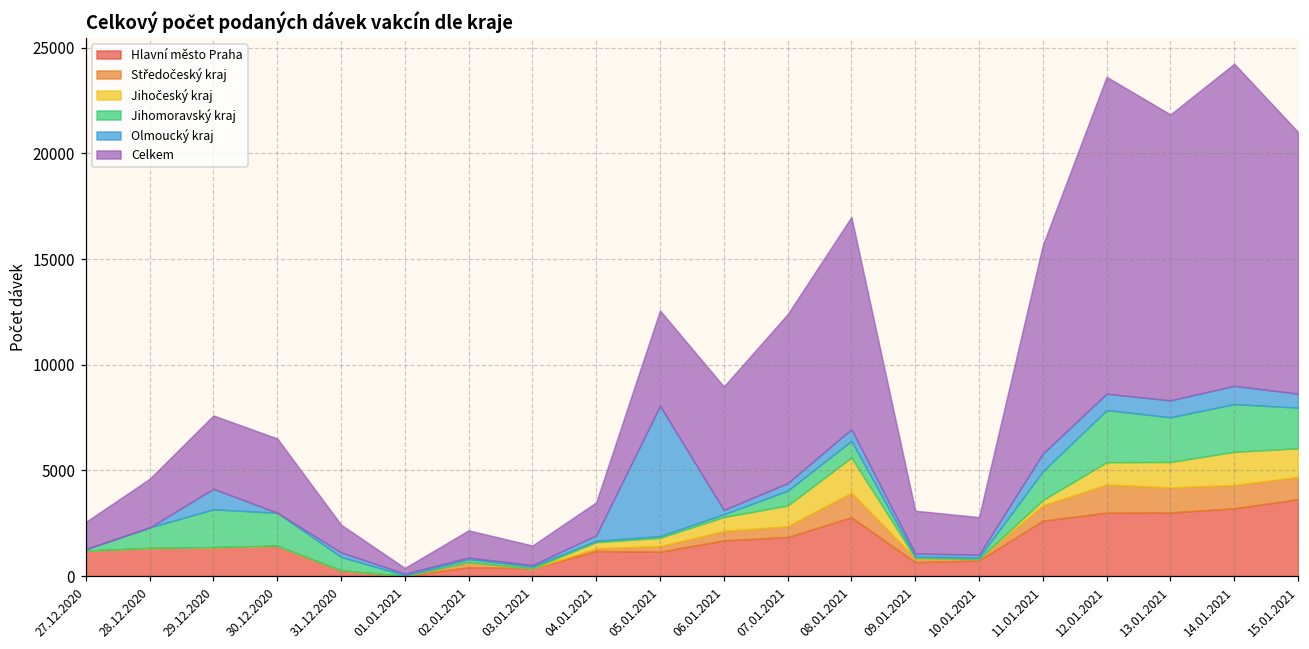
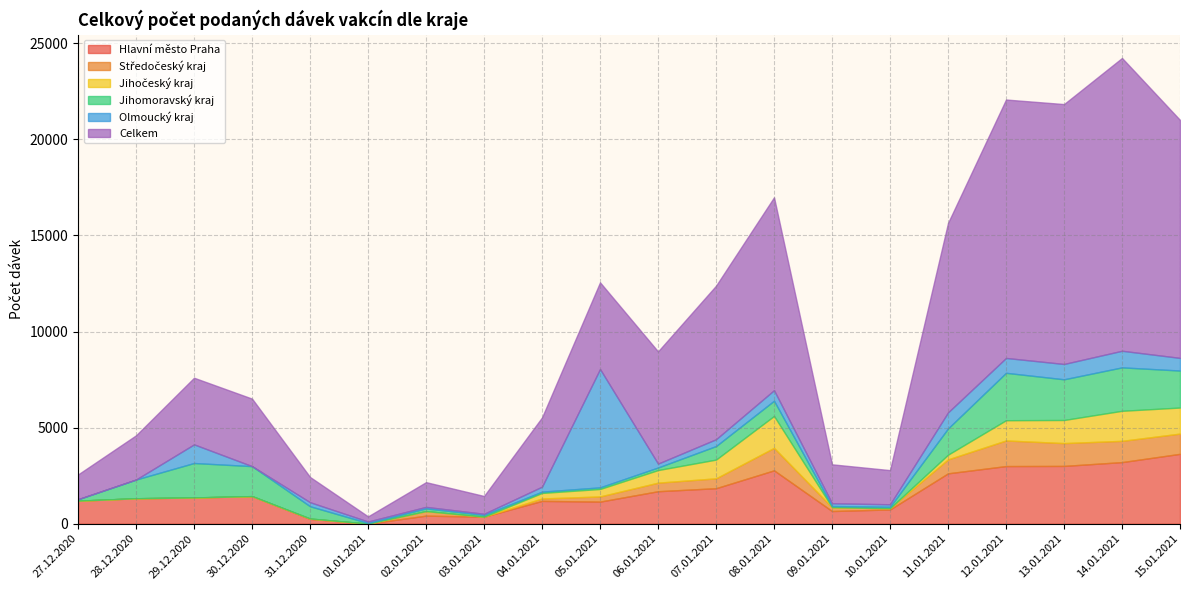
  {
    "Jihočeský kraj": {
      "06.01.2021": 700,
      "07.01.2021": 1000,
      "08.01.2021": 1700,
      "11.01.2021": 200,
      "12.01.2021": 1100,
      "13.01.2021": 1200,
      "14.01.2021": 1600,
      "15.01.2021": 1400
    },
    "Jihomoravský kraj": {
      "29.12.2020": 1800,
      "31.12.2020": 600,
      "06.01.2021": 100,
      "07.01.2021": 700,
      "08.01.2021": 800,
      "11.01.2021": 1400,
      "12.01.2021": 2500,
      "13.01.2021": 2100,
      "14.01.2021": 2300,
      "15.01.2021": 1900
    },
    "Olmoucký kraj": {
      "29.12.2020": 1000,
      "31.12.2020": 200,
      "04.01.2021": 300,
      "05.01.2021": 6200,
      "06.01.2021": 200,
      "07.01.2021": 400,
      "08.01.2021": 500,
      "09.01.2021": 100,
      "11.01.2021": 800,
      "12.01.2021": 800,
      "13.01.2021": 800,
      "14.01.2021": 900,
      "15.01.2021": 700
    },
    "Celkem": {
      "27.12.2020": 1300,
      "28.12.2020": 2300,
      "29.12.2020": 3500,
      "30.12.2020": 3500,
      "31.12.2020": 1300,
      "01.01.2021": 300,
      "02.01.2021": 1300,
      "03.01.2021": 900,
-     "04.01.2021": 1600,
+     "04.01.2021": 3600,
      "05.01.2021": 4500,
      "06.01.2021": 5800,
      "07.01.2021": 8000,
      "08.01.2021": 10000,
      "09.01.2021": 2000,
      "10.01.2021": 1800,
      "11.01.2021": 9900,
-     "12.01.2021": 15000,
+     "12.01.2021": 13400,
      "13.01.2021": 13500,
      "14.01.2021": 15200,
      "15.01.2021": 12400
    }
  }
